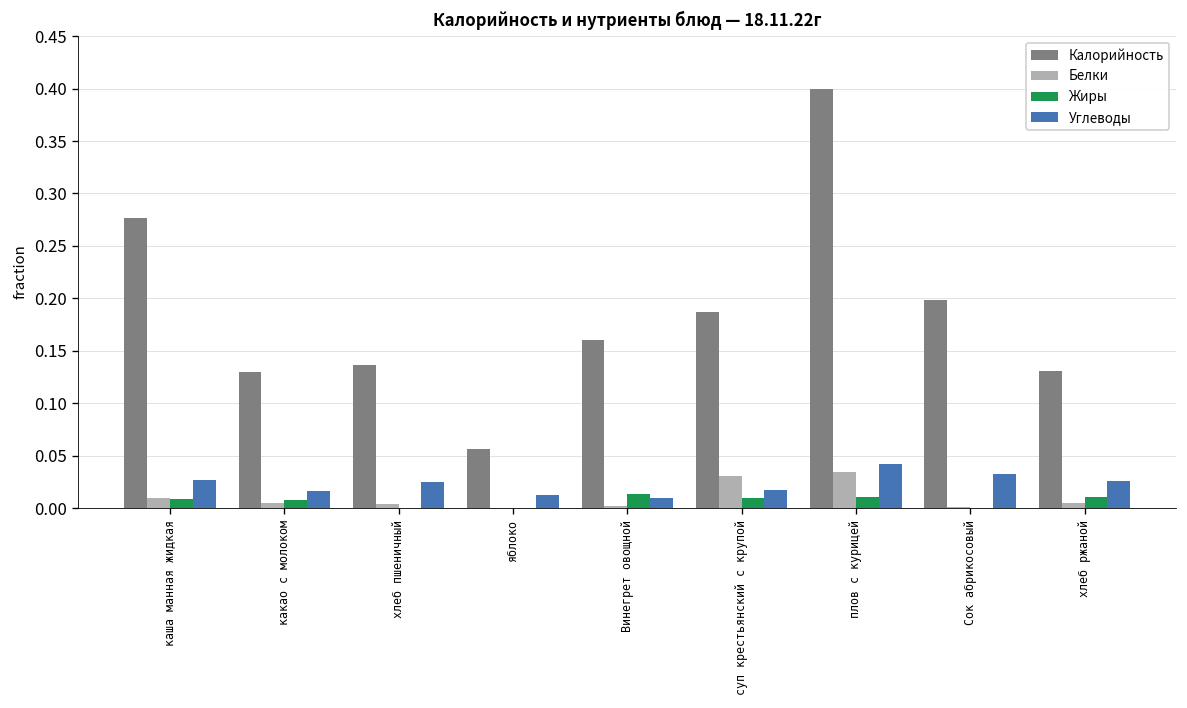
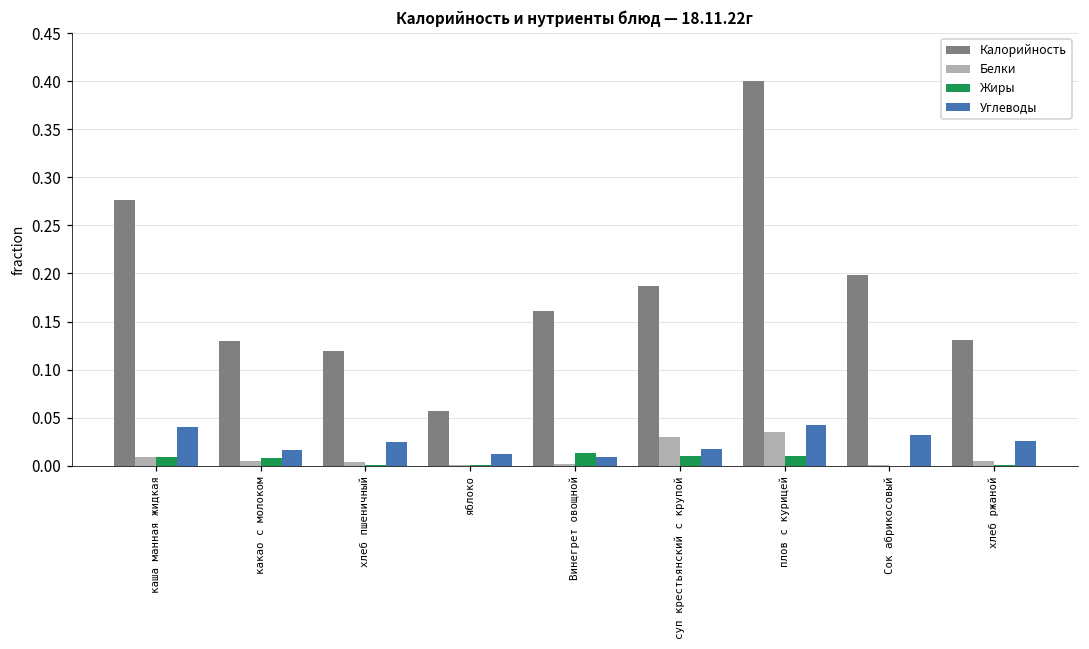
  {
    "Калорийность": {
      "каша манная жидкая": 0.28,
      "какао с молоком": 0.13,
-     "хлеб пшеничный": 0.14,
+     "хлеб пшеничный": 0.12,
      "яблоко": 0.06,
      "Винегрет овощной": 0.16,
      "суп крестьянский с крупой": 0.19,
      "плов с курицей": 0.40,
      "Сок абрикосовый": 0.20,
      "хлеб ржаной": 0.13
    },
    "Белки": {
      "каша манная жидкая": 0.01,
      "какао с молоком": 0.01,
      "хлеб пшеничный": 0.00,
      "суп крестьянский с крупой": 0.03,
      "плов с курицей": 0.03,
      "хлеб ржаной": 0.01
    },
    "Жиры": {
      "каша манная жидкая": 0.01,
      "какао с молоком": 0.01,
      "Винегрет овощной": 0.01,
      "суп крестьянский с крупой": 0.01,
      "плов с курицей": 0.01,
      "Сок абрикосовый": 0.00,
-     "хлеб ржаной": 0.01
+     "хлеб ржаной": 0.00
    },
    "Углеводы": {
-     "каша манная жидкая": 0.03,
+     "каша манная жидкая": 0.04,
      "какао с молоком": 0.02,
      "хлеб пшеничный": 0.03,
      "яблоко": 0.01,
      "Винегрет овощной": 0.01,
      "суп крестьянский с крупой": 0.02,
      "плов с курицей": 0.04,
      "Сок абрикосовый": 0.03,
      "хлеб ржаной": 0.03
    }
  }
